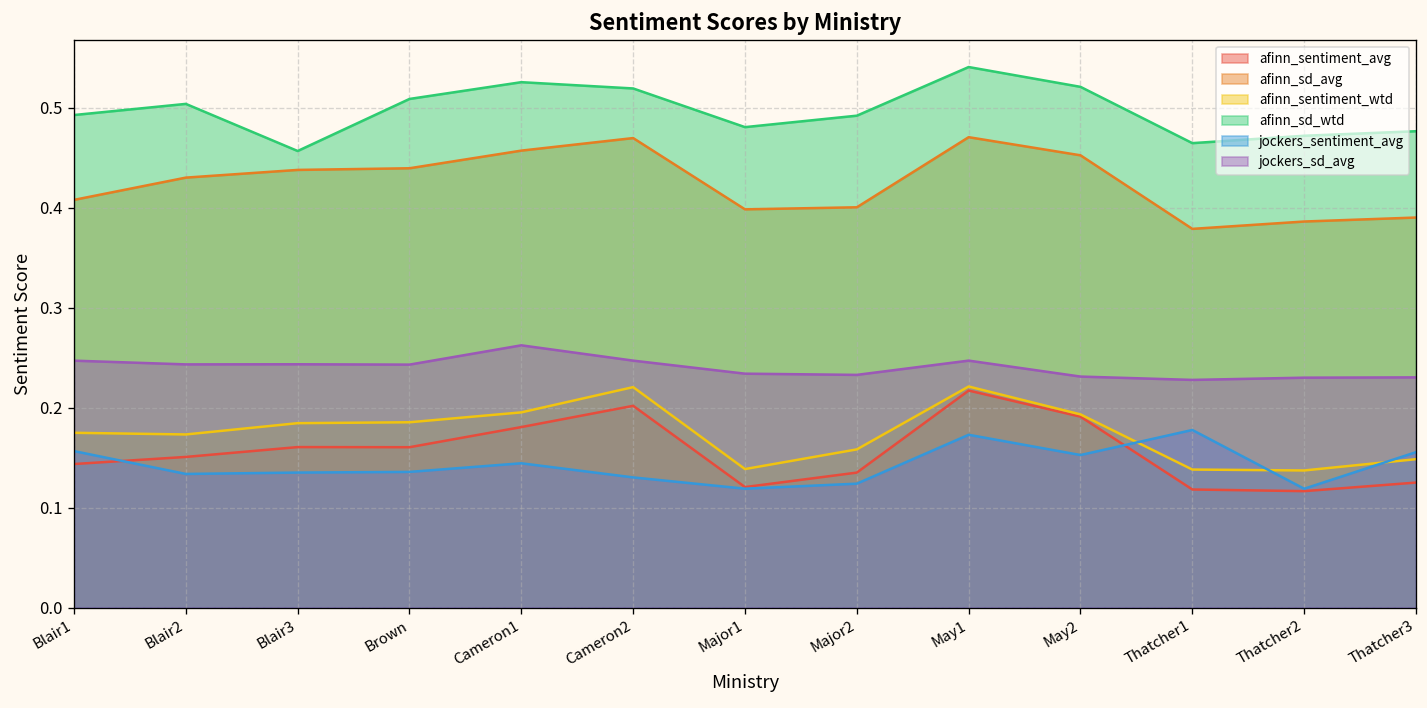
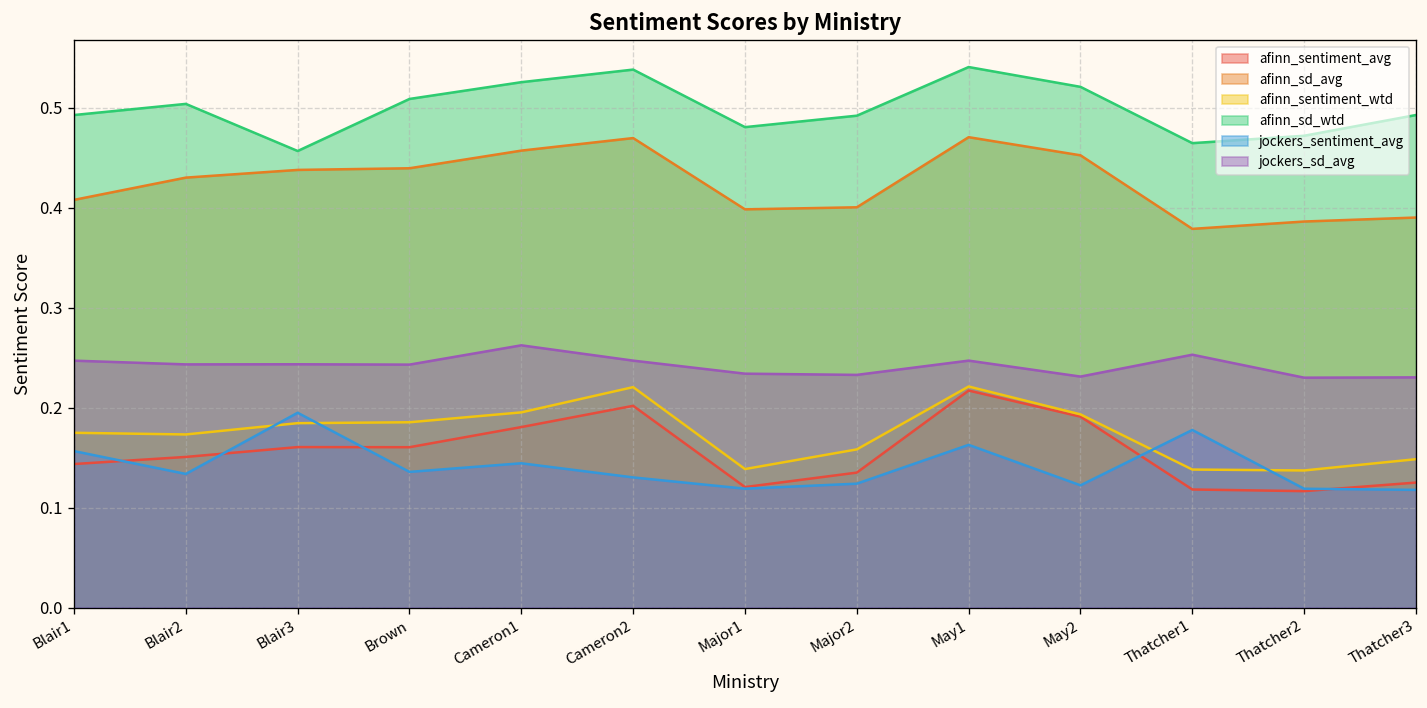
  {
    "afinn_sd_wtd": {
      "Blair1": 0.49,
      "Blair2": 0.50,
      "Blair3": 0.46,
      "Brown": 0.51,
      "Cameron1": 0.53,
-     "Cameron2": 0.52,
+     "Cameron2": 0.54,
      "Major1": 0.48,
      "Major2": 0.49,
      "May1": 0.54,
      "May2": 0.52,
      "Thatcher1": 0.46,
-     "Thatcher3": 0.48
+     "Thatcher3": 0.49
    },
    "jockers_sentiment_avg": {
      "Blair1": 0.16,
      "Blair2": 0.13,
-     "Blair3": 0.14,
+     "Blair3": 0.19,
      "Brown": 0.14,
      "Cameron1": 0.14,
      "Cameron2": 0.13,
      "Major2": 0.12,
-     "May1": 0.17,
-     "May2": 0.15,
+     "May1": 0.16,
+     "May2": 0.12,
      "Thatcher1": 0.18,
-     "Thatcher3": 0.16
+     "Thatcher3": 0.12
    },
    "jockers_sd_avg": {
      "Blair1": 0.25,
      "Blair2": 0.24,
      "Blair3": 0.24,
      "Brown": 0.24,
      "Cameron1": 0.26,
      "Cameron2": 0.25,
      "Major1": 0.23,
      "Major2": 0.23,
      "May1": 0.25,
      "May2": 0.23,
-     "Thatcher1": 0.23,
+     "Thatcher1": 0.25,
      "Thatcher2": 0.23,
      "Thatcher3": 0.23
    }
  }
